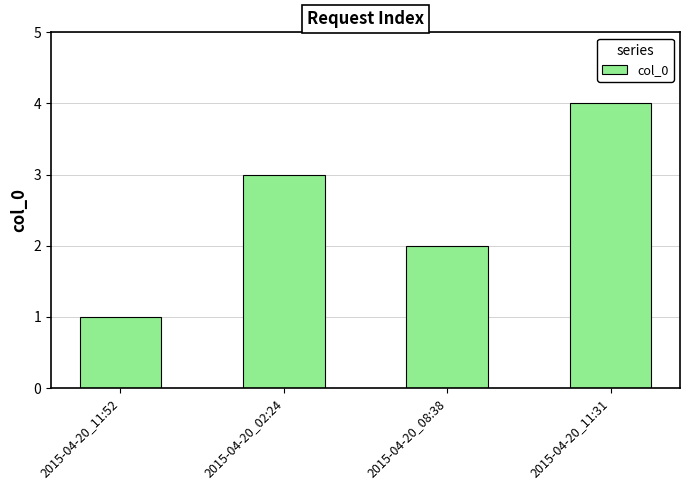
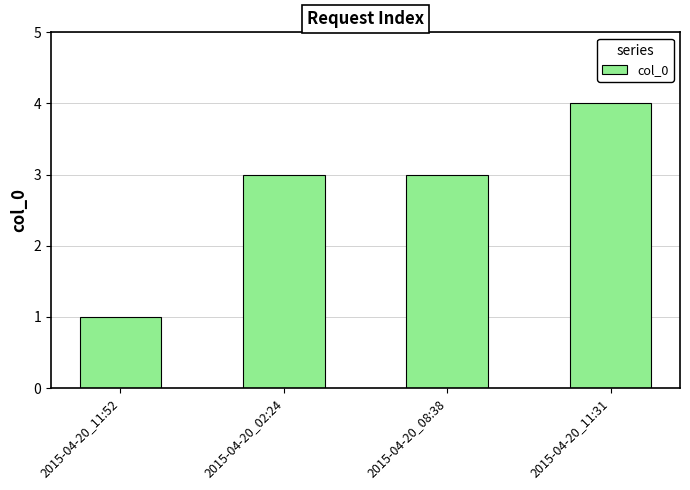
  {
    "2015-04-20_11:52": 1,
    "2015-04-20_02:24": 3,
-   "2015-04-20_08:38": 2,
+   "2015-04-20_08:38": 3,
    "2015-04-20_11:31": 4
  }
